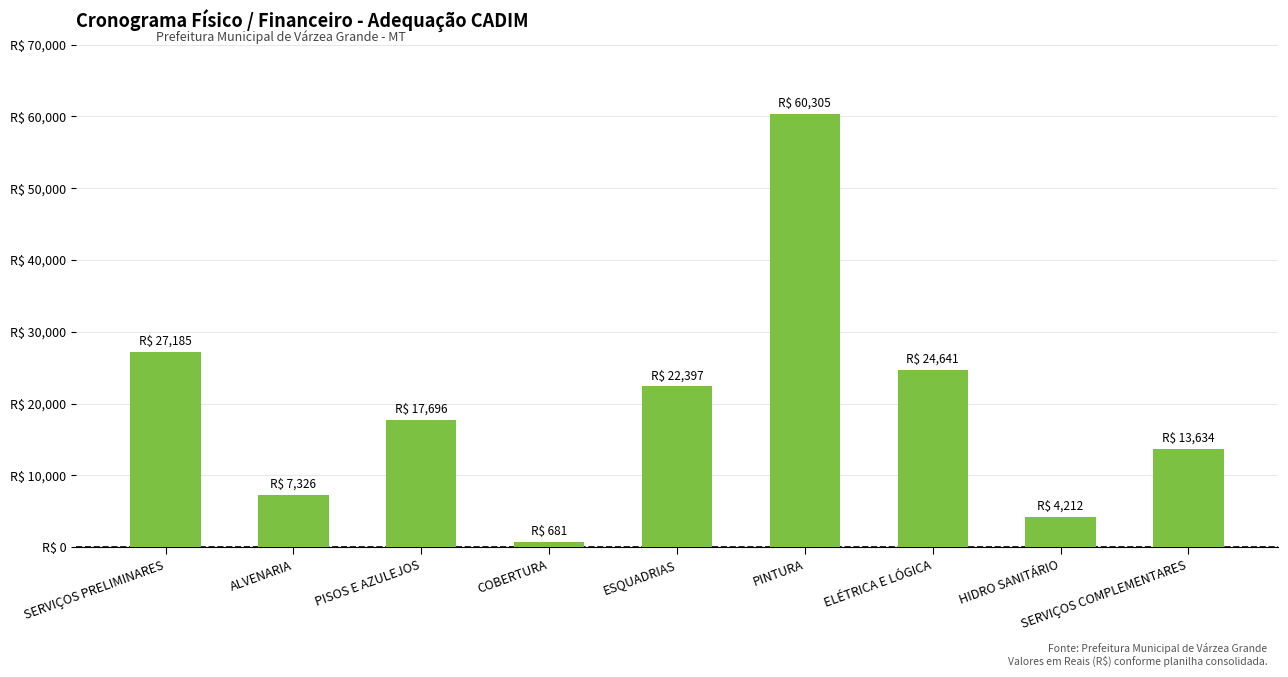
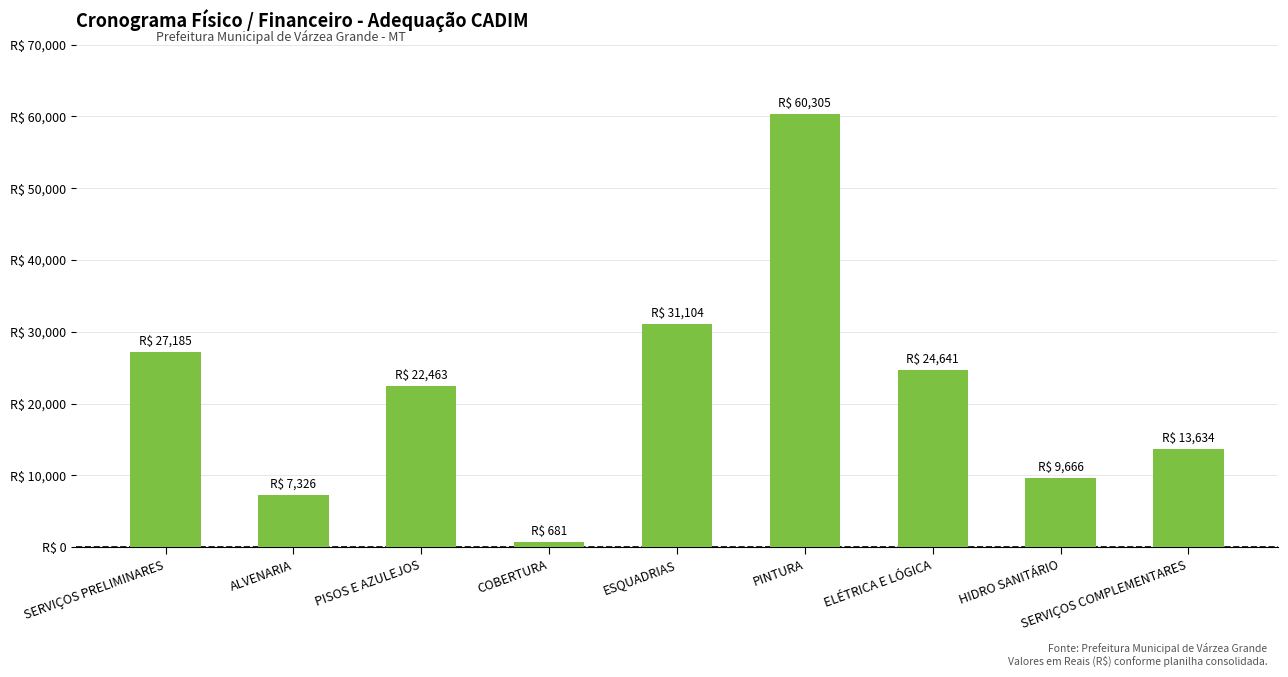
  {
    "SERVIÇOS PRELIMINARES": "27,185",
    "ALVENARIA": "7,326",
-   "PISOS E AZULEJOS": "17,696",
+   "PISOS E AZULEJOS": "22,463",
    "COBERTURA": "681",
-   "ESQUADRIAS": "22,397",
+   "ESQUADRIAS": "31,104",
    "PINTURA": "60,305",
    "ELÉTRICA E LÓGICA": "24,641",
-   "HIDRO SANITÁRIO": "4,212",
+   "HIDRO SANITÁRIO": "9,666",
    "SERVIÇOS COMPLEMENTARES": "13,634"
  }
